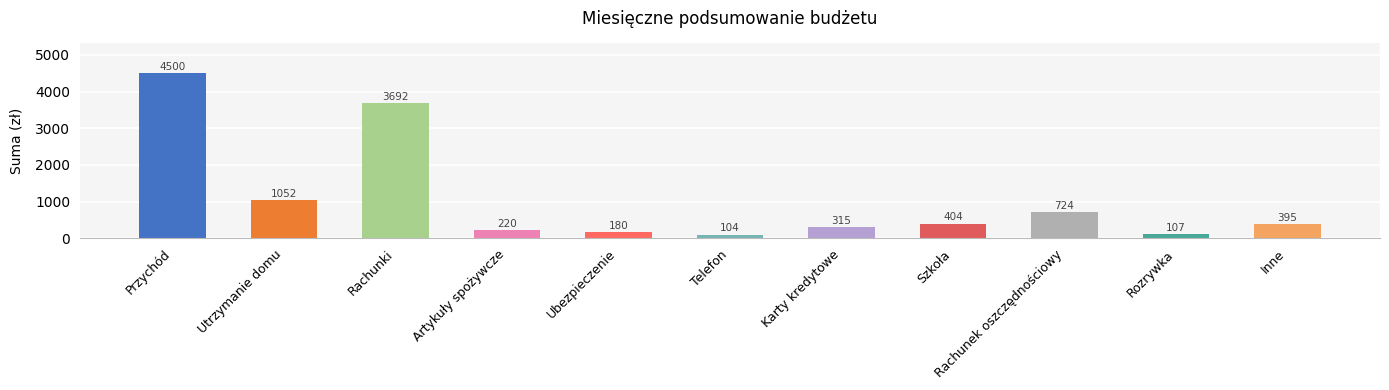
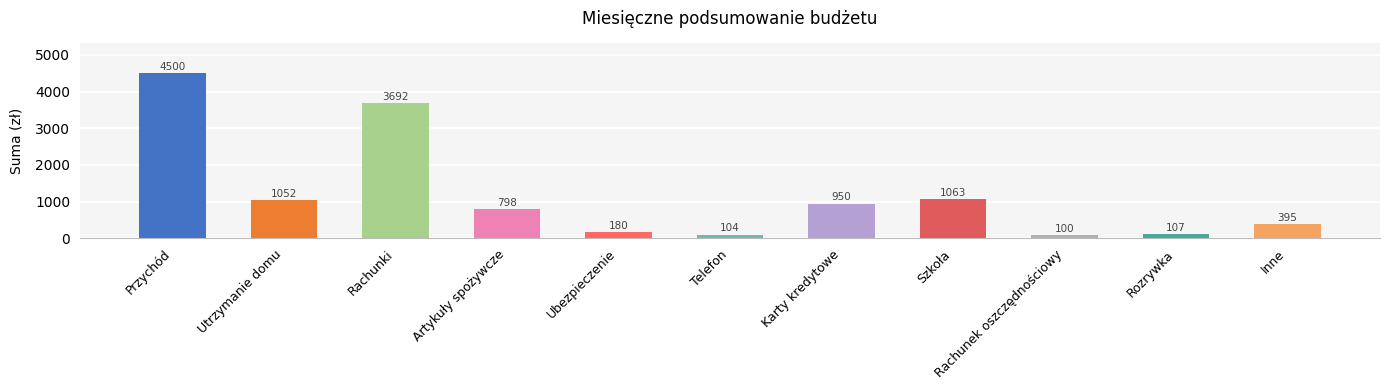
  {
    "Przychód": 4500,
    "Utrzymanie domu": 1052,
    "Rachunki": 3692,
-   "Artykuły spożywcze": 220,
+   "Artykuły spożywcze": 798,
    "Ubezpieczenie": 180,
    "Telefon": 104,
-   "Karty kredytowe": 315,
-   "Szkoła": 404,
-   "Rachunek oszczędnościowy": 724,
+   "Karty kredytowe": 950,
+   "Szkoła": 1063,
+   "Rachunek oszczędnościowy": 100,
    "Rozrywka": 107,
    "Inne": 395
  }
